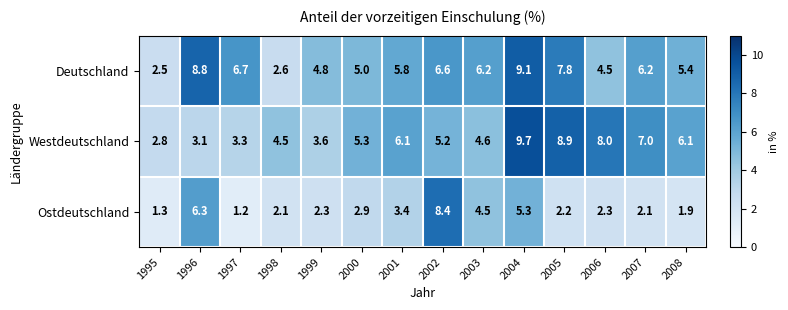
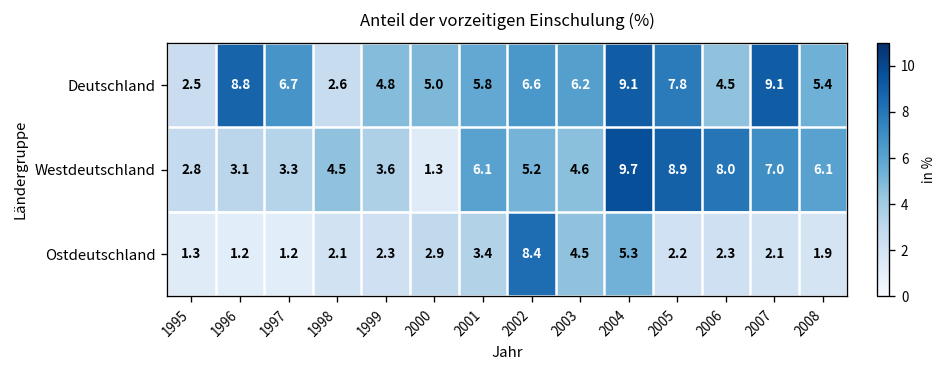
  {
    "Deutschland": {
      "1995": 2.5,
      "1996": 8.8,
      "1997": 6.7,
      "1998": 2.6,
      "1999": 4.8,
      "2000": 5.0,
      "2001": 5.8,
      "2002": 6.6,
      "2003": 6.2,
      "2004": 9.1,
      "2005": 7.8,
      "2006": 4.5,
-     "2007": 6.2,
+     "2007": 9.1,
      "2008": 5.4
    },
    "Westdeutschland": {
      "1995": 2.8,
      "1996": 3.1,
      "1997": 3.3,
      "1998": 4.5,
      "1999": 3.6,
-     "2000": 5.3,
+     "2000": 1.3,
      "2001": 6.1,
      "2002": 5.2,
      "2003": 4.6,
      "2004": 9.7,
      "2005": 8.9,
      "2006": 8.0,
      "2007": 7.0,
      "2008": 6.1
    },
    "Ostdeutschland": {
      "1995": 1.3,
-     "1996": 6.3,
+     "1996": 1.2,
      "1997": 1.2,
      "1998": 2.1,
      "1999": 2.3,
      "2000": 2.9,
      "2001": 3.4,
      "2002": 8.4,
      "2003": 4.5,
      "2004": 5.3,
      "2005": 2.2,
      "2006": 2.3,
      "2007": 2.1,
      "2008": 1.9
    }
  }
